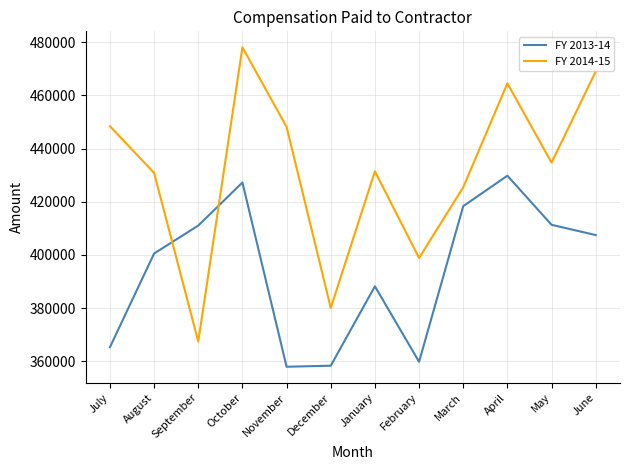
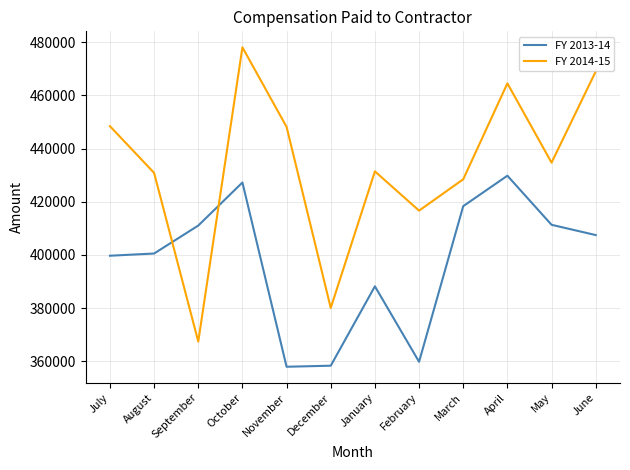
  {
    "FY 2013-14": {
-     "July": 365000,
+     "July": 400000,
      "August": 401000,
      "September": 411000,
      "October": 427000,
      "November": 358000,
      "December": 358000,
      "January": 388000,
      "February": 360000,
      "March": 418000,
      "April": 430000,
      "May": 411000,
      "June": 407000
    },
    "FY 2014-15": {
      "July": 448000,
      "August": 431000,
      "September": 367000,
      "October": 478000,
      "November": 448000,
      "December": 380000,
      "January": 431000,
-     "February": 399000,
-     "March": 425000,
+     "February": 417000,
+     "March": 428000,
      "April": 465000,
      "May": 435000,
      "June": 469000
    }
  }
